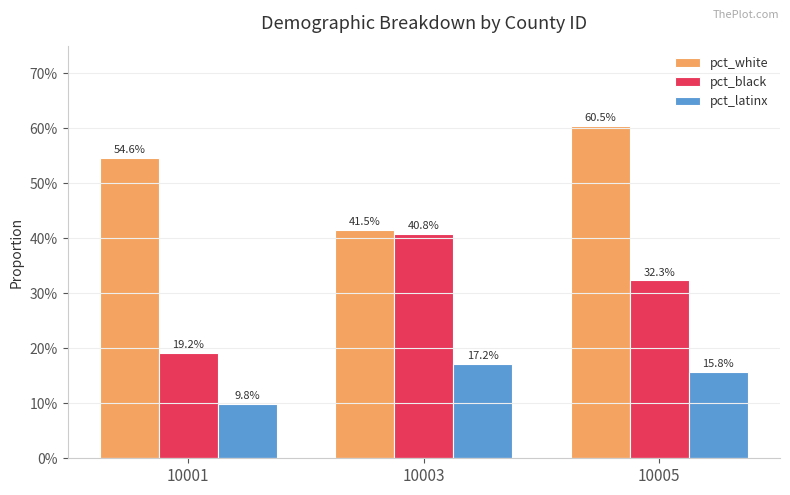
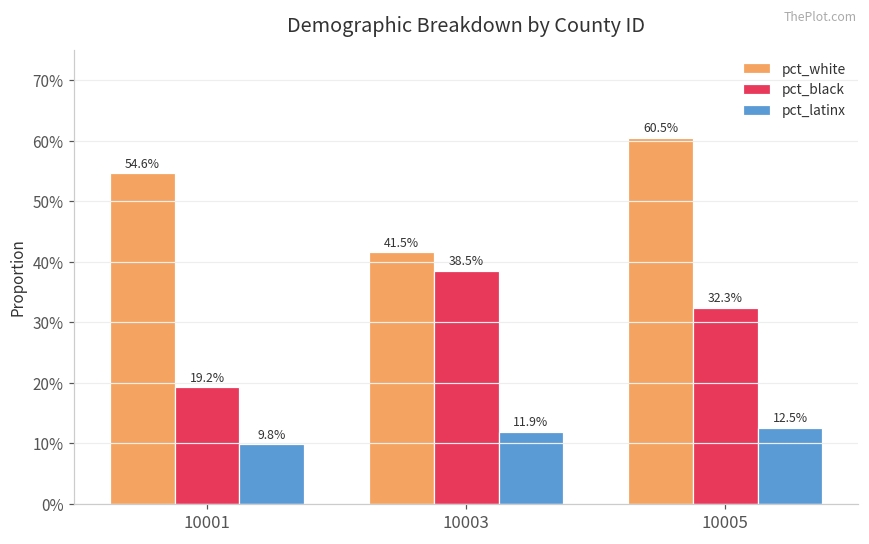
  {
    "pct_white": {
      "10001": "54.6%",
      "10003": "41.5%",
      "10005": "60.5%"
    },
    "pct_black": {
      "10001": "19.2%",
-     "10003": "40.8%",
+     "10003": "38.5%",
      "10005": "32.3%"
    },
    "pct_latinx": {
      "10001": "9.8%",
-     "10003": "17.2%",
-     "10005": "15.8%"
+     "10003": "11.9%",
+     "10005": "12.5%"
    }
  }
